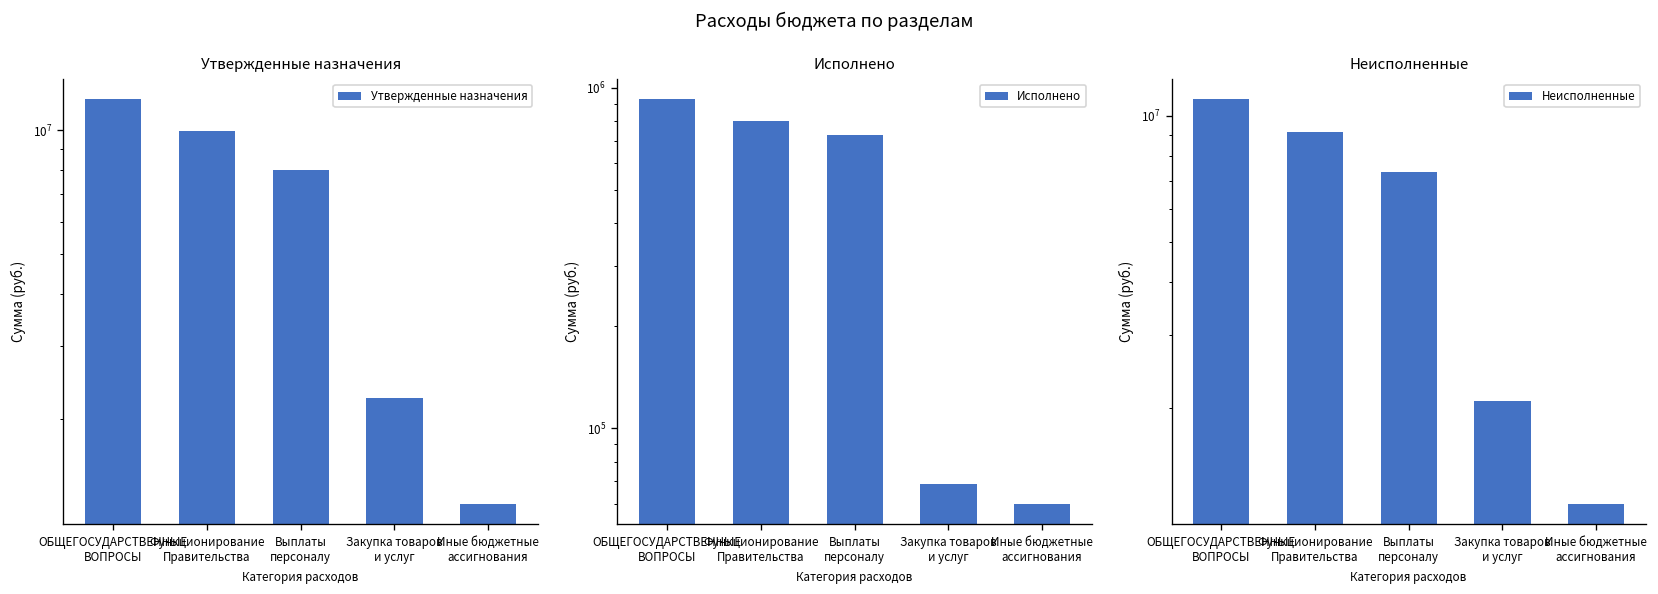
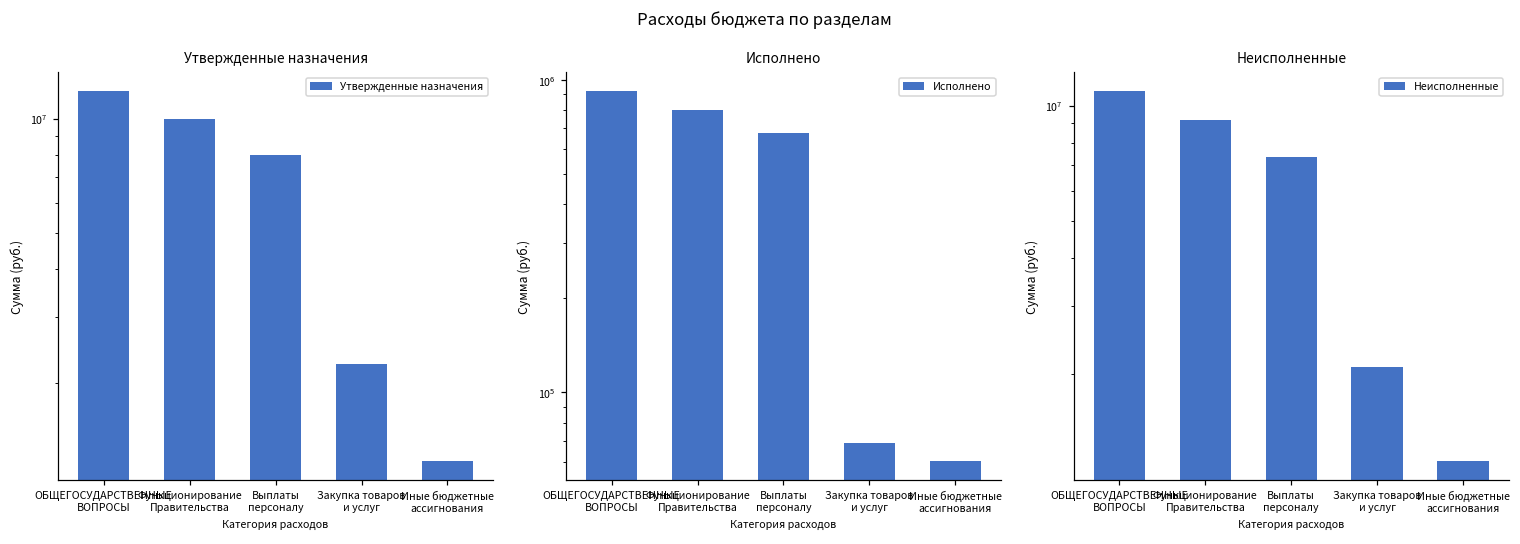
  {
    "Исполнено": {
-     "Выплаты персоналу": 730000,
+     "Выплаты персоналу": 680000,
      "Закупка товаров и услуг": 69000,
      "Иные бюджетные ассигнования": 60000
    }
  }
